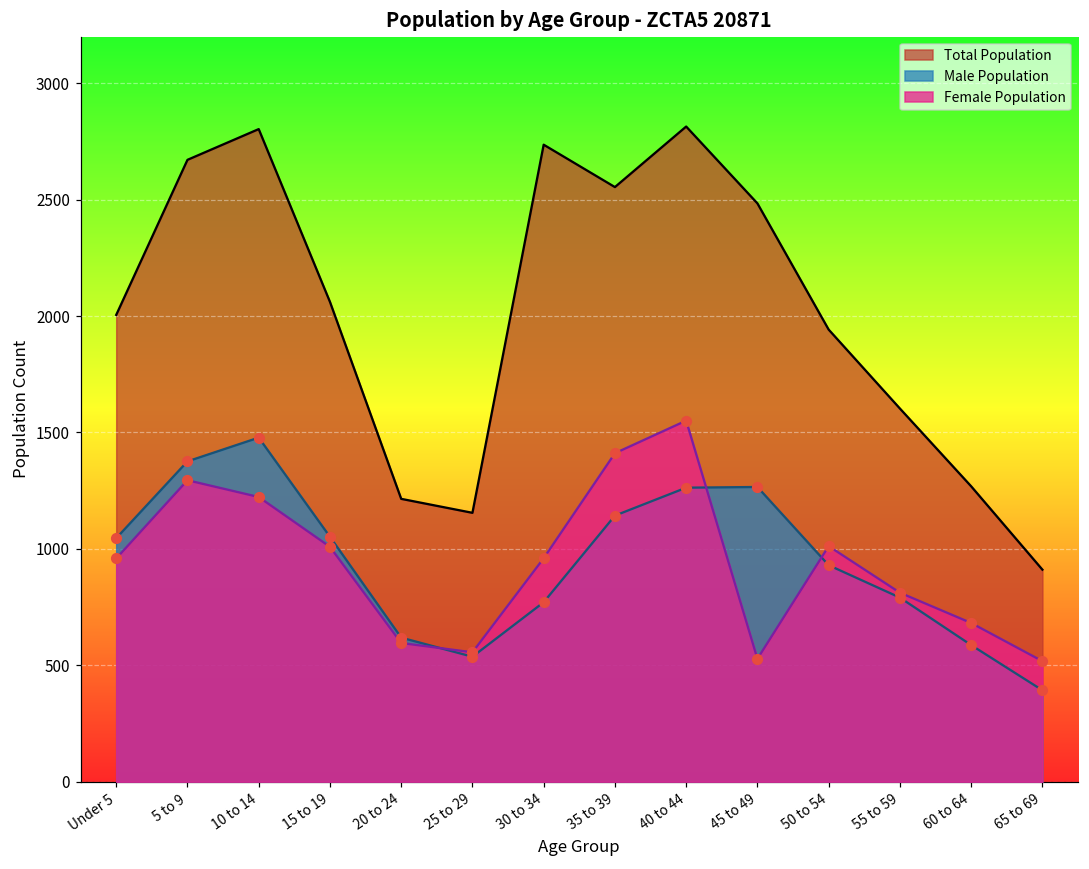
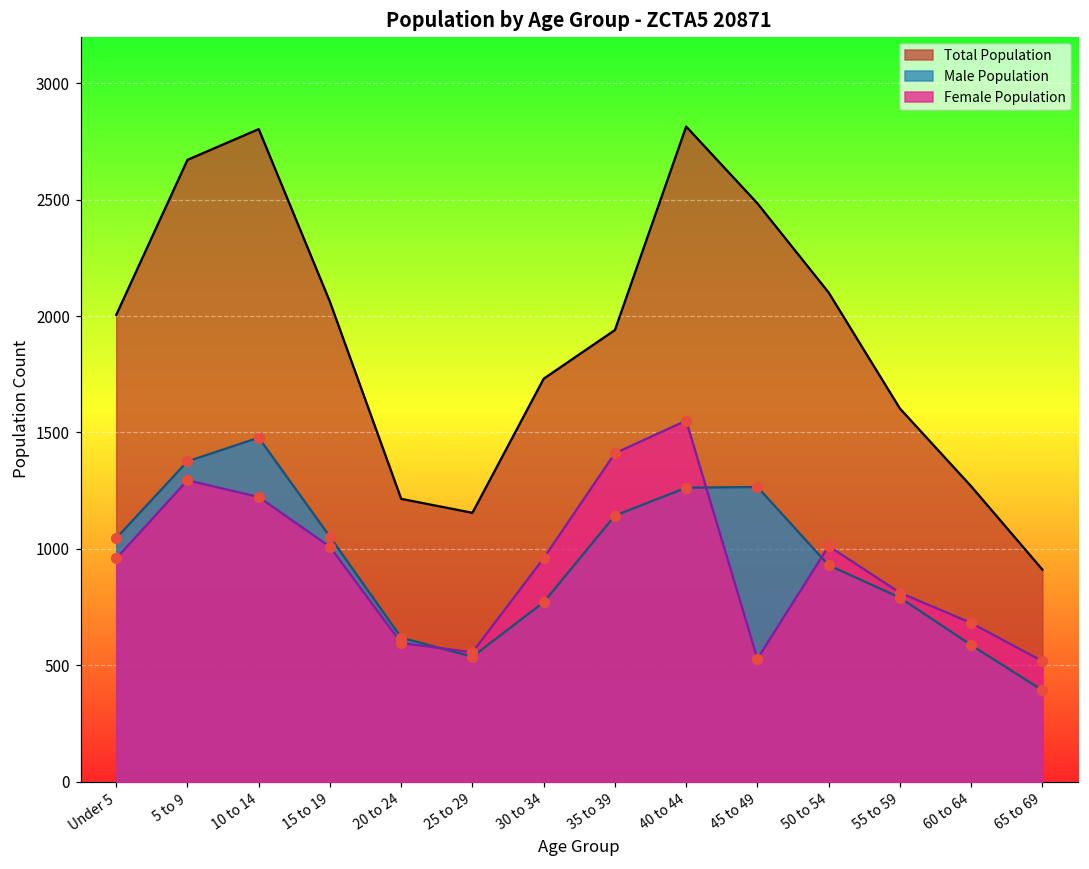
  {
    "Total Population": {
      "Under 5": 2010,
      "5 to 9": 2670,
      "10 to 14": 2800,
      "15 to 19": 2060,
      "20 to 24": 1220,
      "25 to 29": 1160,
-     "30 to 34": 2740,
-     "35 to 39": 2550,
+     "30 to 34": 1730,
+     "35 to 39": 1940,
      "40 to 44": 2810,
      "45 to 49": 2480,
-     "50 to 54": 1940,
+     "50 to 54": 2100,
      "55 to 59": 1600,
      "60 to 64": 1270,
      "65 to 69": 910
    },
    "Male Population": {
      "Under 5": 1050,
      "5 to 9": 1380,
      "10 to 14": 1480,
      "15 to 19": 1050,
      "20 to 24": 620,
      "25 to 29": 540,
      "30 to 34": 770,
      "35 to 39": 1140,
      "40 to 44": 1260,
      "45 to 49": 1270,
      "50 to 54": 930,
      "55 to 59": 790,
      "60 to 64": 590,
      "65 to 69": 390
    },
    "Female Population": {
      "Under 5": 960,
      "5 to 9": 1300,
      "10 to 14": 1220,
      "15 to 19": 1010,
      "20 to 24": 600,
      "25 to 29": 560,
      "30 to 34": 960,
      "35 to 39": 1410,
      "40 to 44": 1550,
      "45 to 49": 530,
      "50 to 54": 1010,
      "55 to 59": 810,
      "60 to 64": 680,
      "65 to 69": 520
    }
  }
